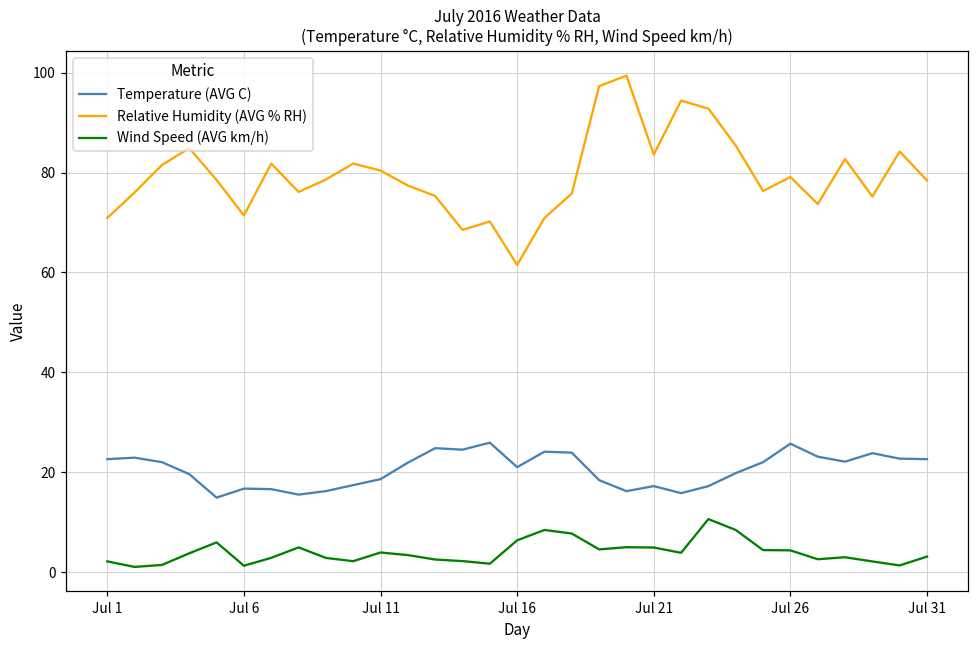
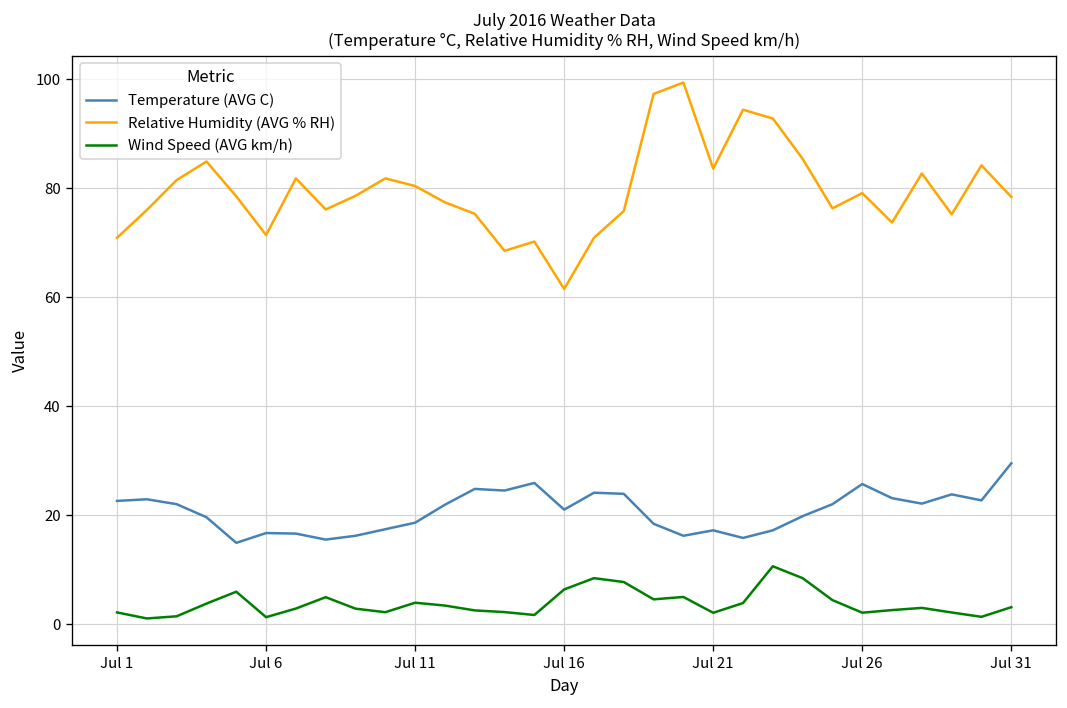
  {
    "Temperature (AVG C)": {
      "Jul 1": 23,
      "Jul 6": 17,
      "Jul 11": 19,
      "Jul 16": 21,
      "Jul 21": 17,
      "Jul 26": 26,
-     "Jul 31": 23
+     "Jul 31": 30
    },
    "Relative Humidity (AVG % RH)": {
      "Jul 1": 71,
      "Jul 6": 71,
      "Jul 11": 80,
      "Jul 16": 62,
      "Jul 21": 84,
      "Jul 26": 79,
      "Jul 31": 78
    },
    "Wind Speed (AVG km/h)": {
      "Jul 1": 2,
      "Jul 6": 1,
      "Jul 11": 4,
      "Jul 16": 6,
-     "Jul 21": 5,
-     "Jul 26": 4,
+     "Jul 21": 2,
+     "Jul 26": 2,
      "Jul 31": 3
    }
  }
